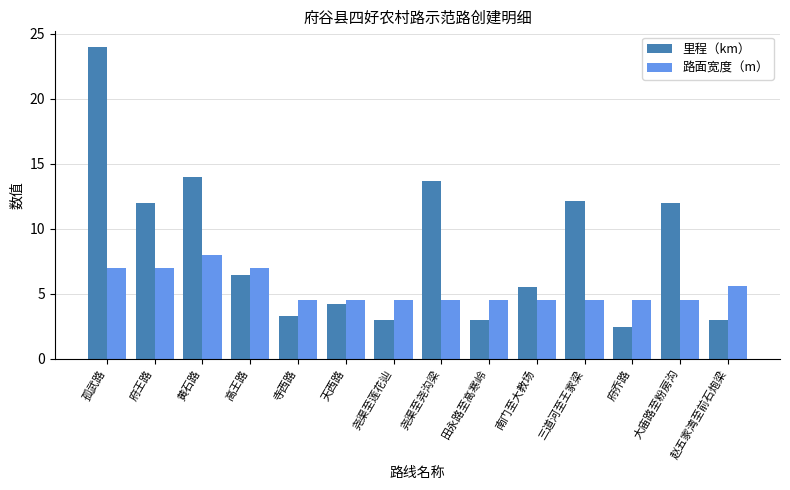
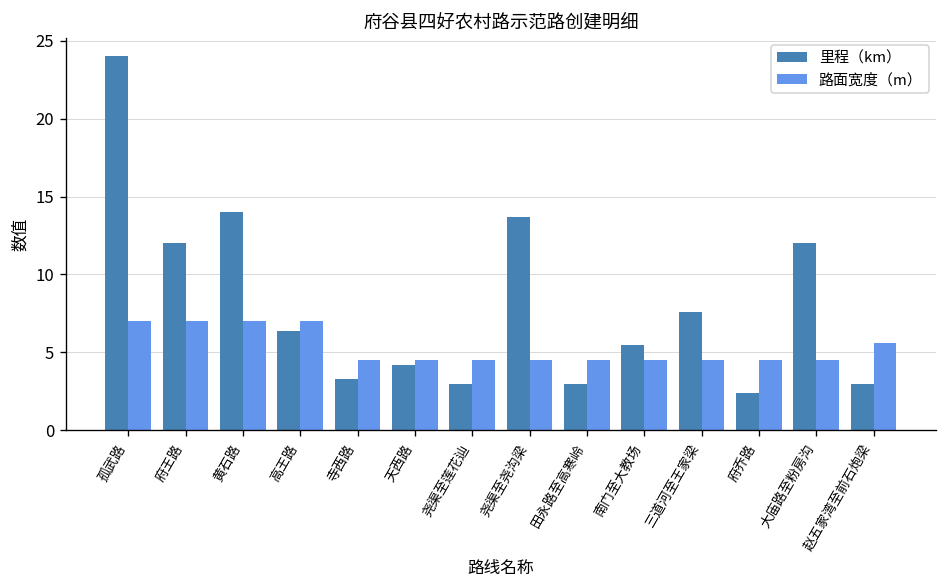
  {
    "里程（km）": {
      "孤武路": 24.0,
      "府王路": 12.0,
      "黄石路": 14.0,
      "高王路": 6.4,
      "寺西路": 3.3,
      "天西路": 4.2,
      "尧渠至莲花辿": 3.0,
      "尧渠至尧沟梁": 13.7,
      "田永路至高寒岭": 3.0,
      "南门至大教场": 5.5,
-     "三道河至王家梁": 12.1,
+     "三道河至王家梁": 7.6,
      "府乔路": 2.4,
      "大庙路至粉房沟": 12.0,
      "赵五家湾至前石炮梁": 3.0
    },
    "路面宽度（m）": {
      "孤武路": 7,
      "府王路": 7,
-     "黄石路": 8,
+     "黄石路": 7,
      "高王路": 7,
      "寺西路": 4.5,
      "天西路": 4.5,
      "尧渠至莲花辿": 4.5,
      "尧渠至尧沟梁": 4.5,
      "田永路至高寒岭": 4.5,
      "南门至大教场": 4.5,
      "三道河至王家梁": 4.5,
      "府乔路": 4.5,
      "大庙路至粉房沟": 4.5,
      "赵五家湾至前石炮梁": 5.6
    }
  }
